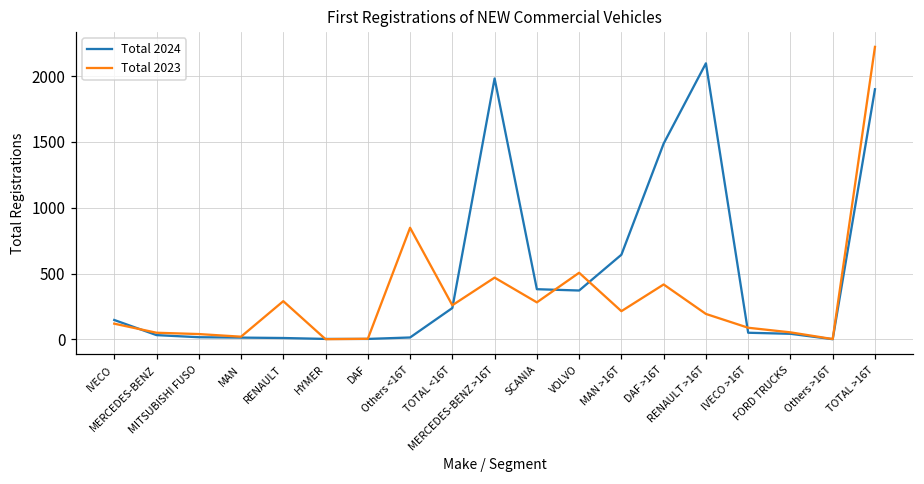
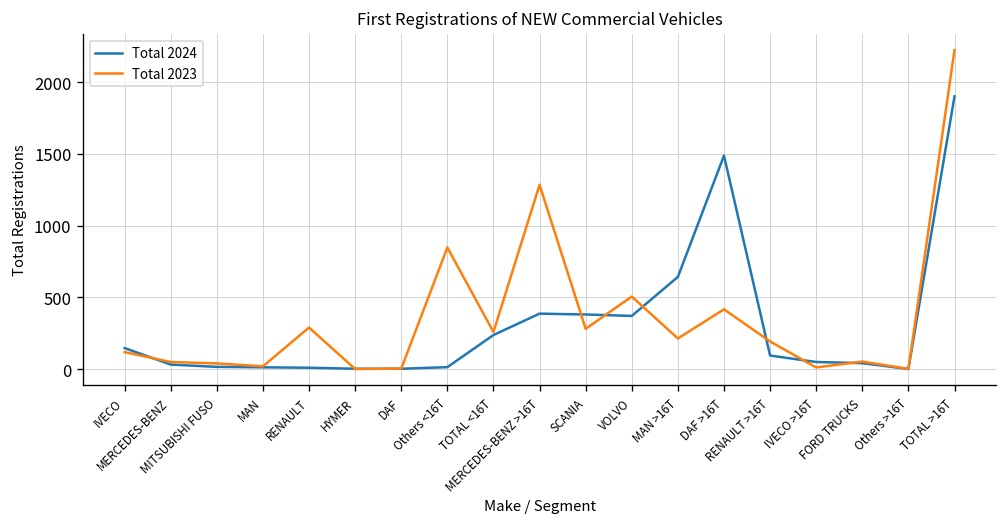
  {
    "Total 2024": {
      "IVECO": 150,
      "MITSUBISHI FUSO": 20,
      "RENAULT": 10,
      "Others <16T": 10,
-     "MERCEDES-BENZ >16T": 1980,
+     "MERCEDES-BENZ >16T": 390,
      "SCANIA": 380,
      "VOLVO": 370,
      "MAN >16T": 640,
      "DAF >16T": 1490,
-     "RENAULT >16T": 2100,
+     "RENAULT >16T": 100,
      "IVECO >16T": 50,
      "TOTAL >16T": 1900
    },
    "Total 2023": {
      "IVECO": 120,
      "MITSUBISHI FUSO": 40,
      "RENAULT": 290,
      "Others <16T": 850,
-     "MERCEDES-BENZ >16T": 470,
+     "MERCEDES-BENZ >16T": 1290,
      "SCANIA": 280,
      "VOLVO": 510,
      "MAN >16T": 210,
      "DAF >16T": 420,
      "RENAULT >16T": 190,
-     "IVECO >16T": 90,
+     "IVECO >16T": 10,
      "TOTAL >16T": 2220
    }
  }
